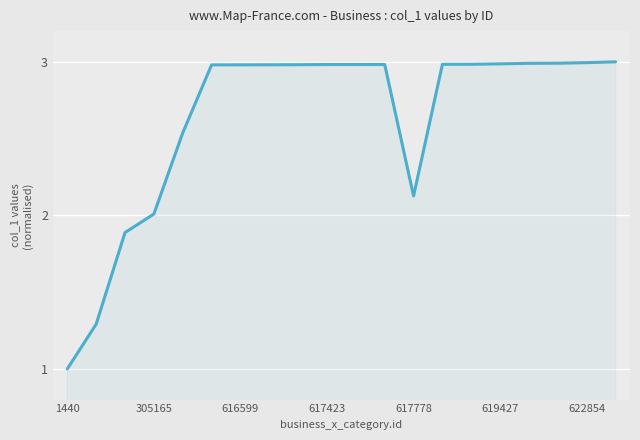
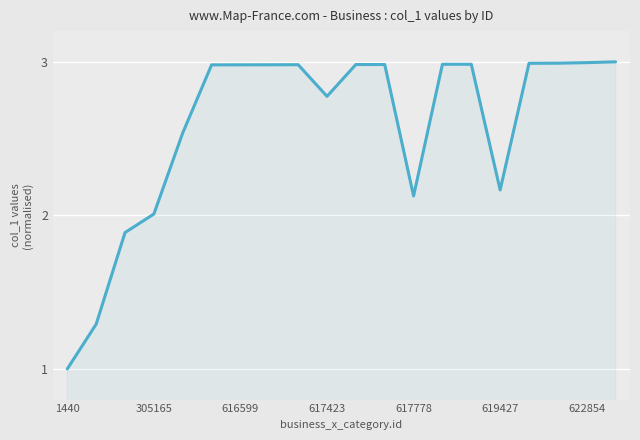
  {
    "1440": 1.00,
    "305165": 2.01,
    "616599": 2.98,
-   "617423": 2.98,
+   "617423": 2.78,
    "617778": 2.13,
-   "619427": 2.99,
+   "619427": 2.17,
    "622854": 2.99
  }
